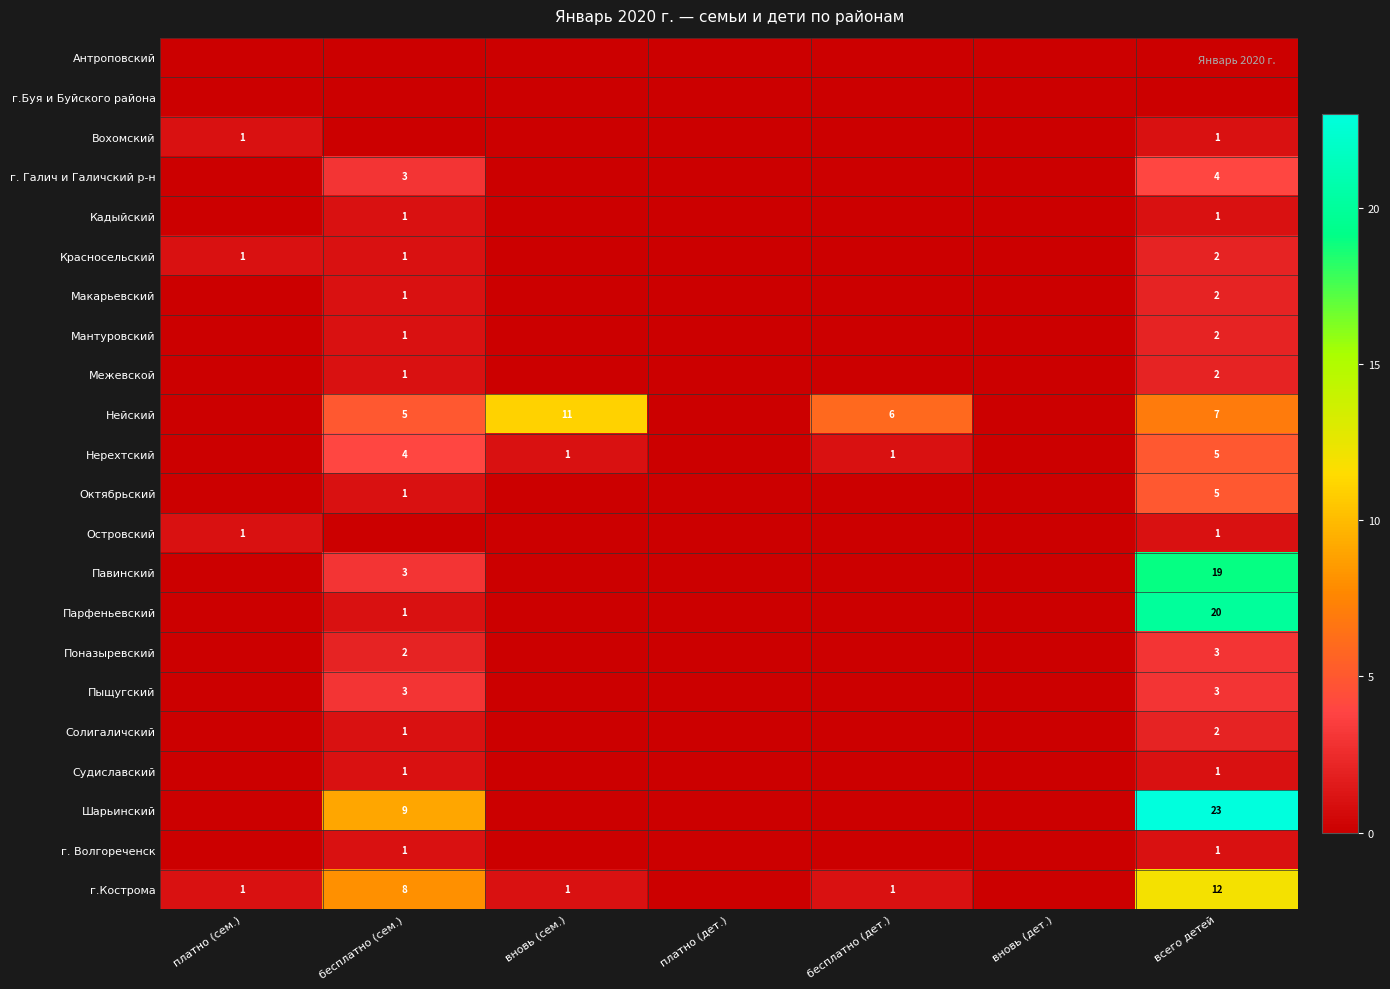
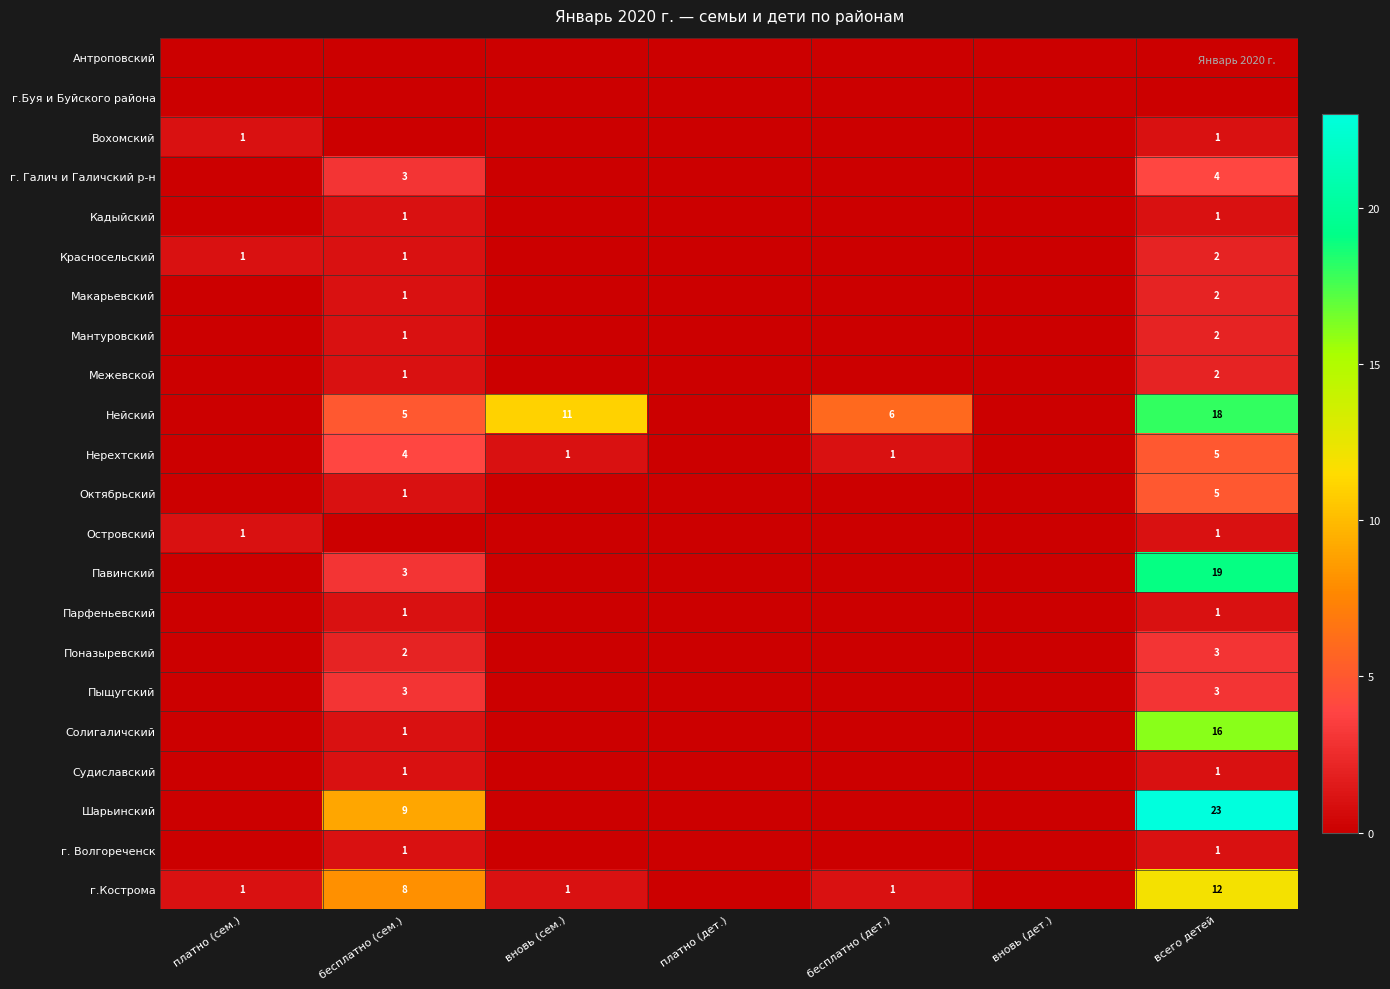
  {
    "Антроповский": {
      "всего детей": 2020
    },
    "Вохомский": {
      "платно (сем.)": 1,
      "всего детей": 1
    },
    "г. Галич и Галичский р-н": {
      "бесплатно (сем.)": 3,
      "всего детей": 4
    },
    "Кадыйский": {
      "бесплатно (сем.)": 1,
      "всего детей": 1
    },
    "Красносельский": {
      "платно (сем.)": 1,
      "бесплатно (сем.)": 1,
      "всего детей": 2
    },
    "Макарьевский": {
      "бесплатно (сем.)": 1,
      "всего детей": 2
    },
    "Мантуровский": {
      "бесплатно (сем.)": 1,
      "всего детей": 2
    },
    "Межевской": {
      "бесплатно (сем.)": 1,
      "всего детей": 2
    },
    "Нейский": {
      "бесплатно (сем.)": 5,
      "вновь (сем.)": 11,
      "бесплатно (дет.)": 6,
-     "всего детей": 7
+     "всего детей": 18
    },
    "Нерехтский": {
      "бесплатно (сем.)": 4,
      "вновь (сем.)": 1,
      "бесплатно (дет.)": 1,
      "всего детей": 5
    },
    "Октябрьский": {
      "бесплатно (сем.)": 1,
      "всего детей": 5
    },
    "Островский": {
      "платно (сем.)": 1,
      "всего детей": 1
    },
    "Павинский": {
      "бесплатно (сем.)": 3,
      "всего детей": 19
    },
    "Парфеньевский": {
      "бесплатно (сем.)": 1,
-     "всего детей": 20
+     "всего детей": 1
    },
    "Поназыревский": {
      "бесплатно (сем.)": 2,
      "всего детей": 3
    },
    "Пыщугский": {
      "бесплатно (сем.)": 3,
      "всего детей": 3
    },
    "Солигаличский": {
      "бесплатно (сем.)": 1,
-     "всего детей": 2
+     "всего детей": 16
    },
    "Судиславский": {
      "бесплатно (сем.)": 1,
      "всего детей": 1
    },
    "Шарьинский": {
      "бесплатно (сем.)": 9,
      "всего детей": 23
    },
    "г. Волгореченск": {
      "бесплатно (сем.)": 1,
      "всего детей": 1
    },
    "г.Кострома": {
      "платно (сем.)": 1,
      "бесплатно (сем.)": 8,
      "вновь (сем.)": 1,
      "бесплатно (дет.)": 1,
      "всего детей": 12
    }
  }
